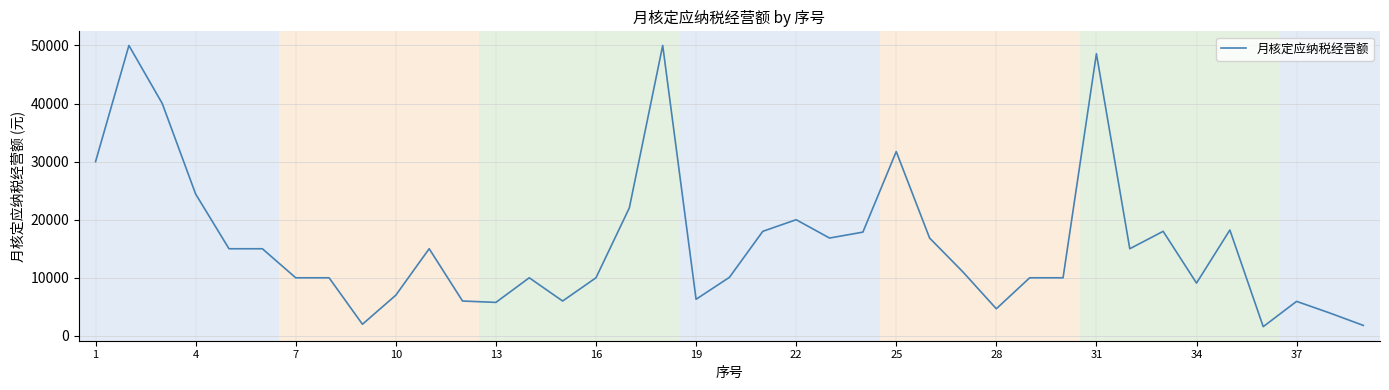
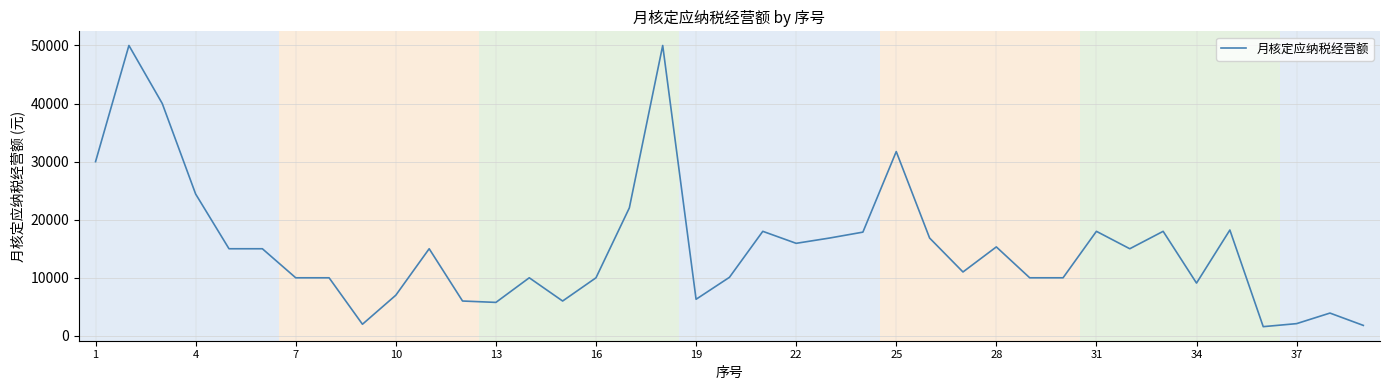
  {
    "1": 30000,
    "4": 24000,
    "7": 10000,
    "10": 7000,
    "13": 6000,
    "16": 10000,
    "19": 6000,
-   "22": 20000,
+   "22": 16000,
    "25": 32000,
-   "28": 5000,
-   "31": 49000,
+   "28": 15000,
+   "31": 18000,
    "34": 9000,
-   "37": 6000
+   "37": 2000
  }
